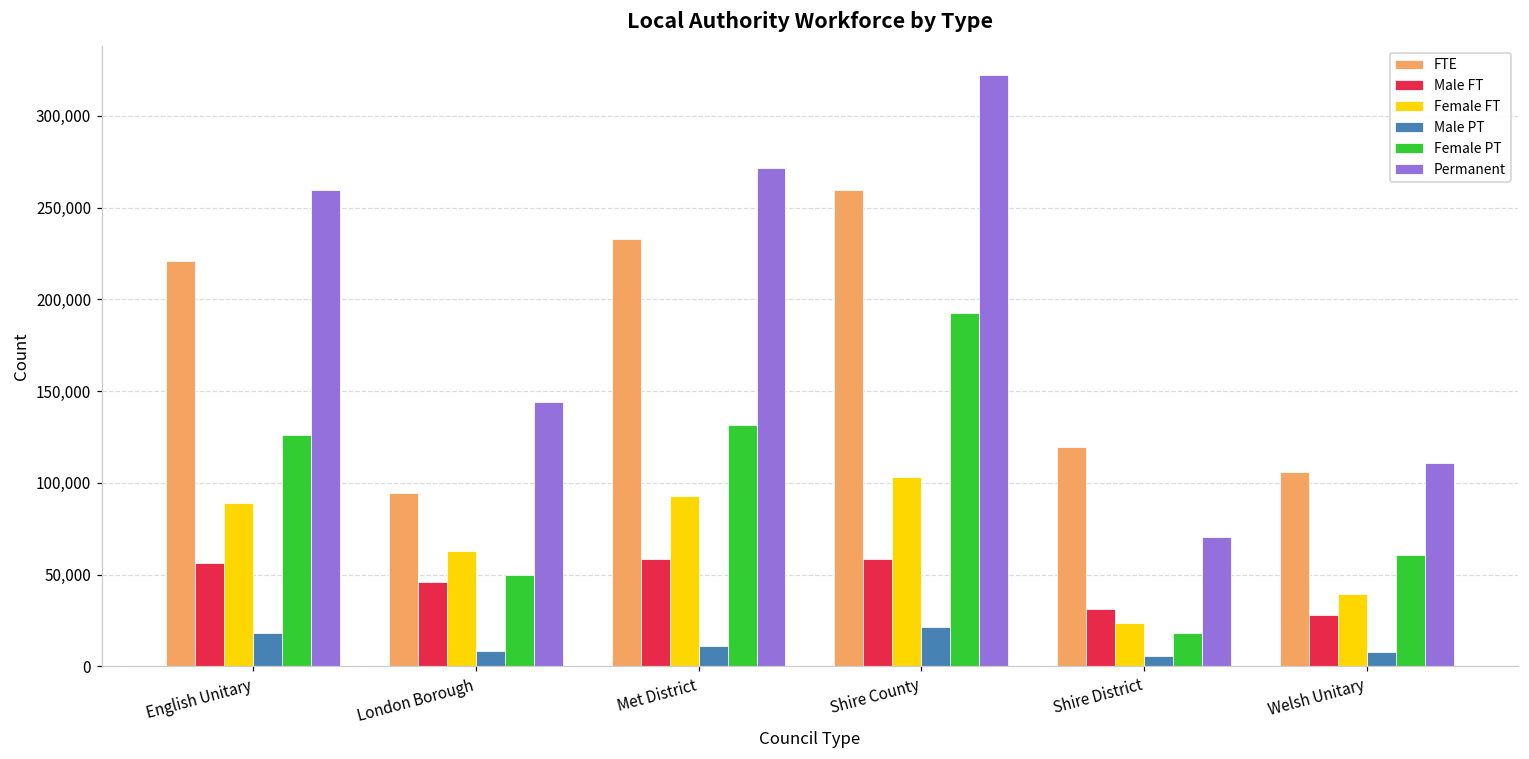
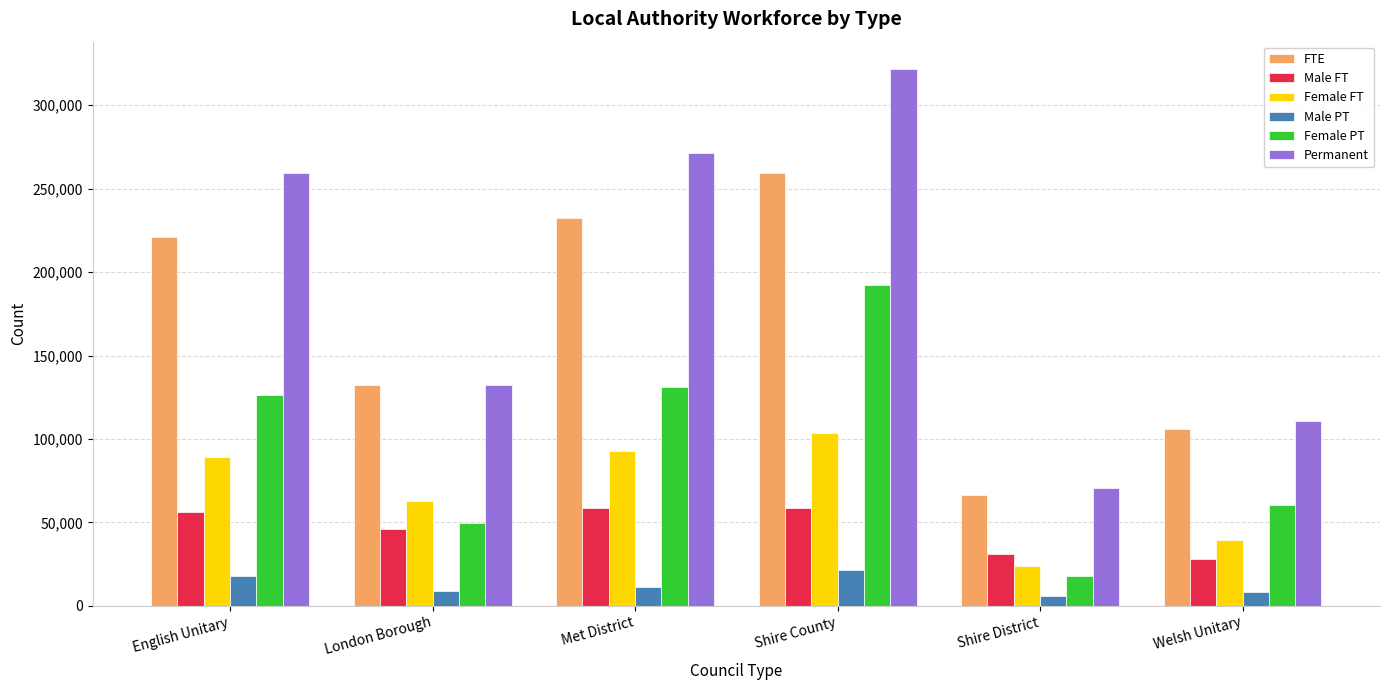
  {
    "FTE": {
      "English Unitary": "221,000",
-     "London Borough": "95,000",
+     "London Borough": "132,000",
      "Met District": "233,000",
      "Shire County": "259,000",
-     "Shire District": "119,000",
+     "Shire District": "67,000",
      "Welsh Unitary": "106,000"
    },
    "Male FT": {
      "English Unitary": "57,000",
      "London Borough": "46,000",
      "Met District": "59,000",
      "Shire County": "58,000",
      "Shire District": "31,000",
      "Welsh Unitary": "28,000"
    },
    "Female FT": {
      "English Unitary": "89,000",
      "London Borough": "63,000",
      "Met District": "93,000",
      "Shire County": "103,000",
      "Shire District": "24,000",
      "Welsh Unitary": "39,000"
    },
    "Male PT": {
      "English Unitary": "18,000",
      "London Borough": "9,000",
      "Met District": "11,000",
      "Shire County": "21,000",
      "Shire District": "6,000",
      "Welsh Unitary": "8,000"
    },
    "Female PT": {
      "English Unitary": "126,000",
      "London Borough": "50,000",
      "Met District": "131,000",
      "Shire County": "193,000",
      "Shire District": "18,000",
      "Welsh Unitary": "61,000"
    },
    "Permanent": {
      "English Unitary": "259,000",
-     "London Borough": "144,000",
+     "London Borough": "133,000",
      "Met District": "272,000",
      "Shire County": "322,000",
      "Shire District": "70,000",
      "Welsh Unitary": "111,000"
    }
  }
